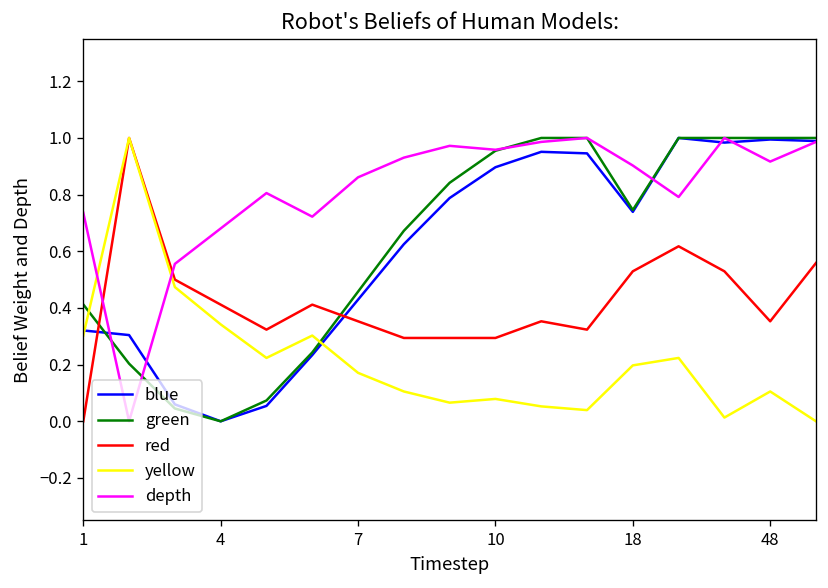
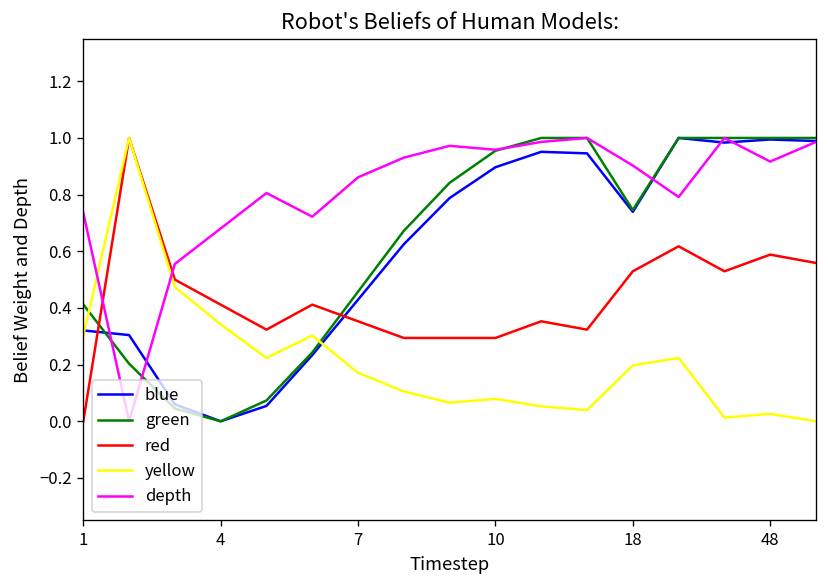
  {
    "red": {
      "18": 0.53,
-     "48": 0.35
+     "48": 0.59
    },
    "yellow": {
      "18": 0.20,
-     "48": 0.11
+     "48": 0.03
    },
    "depth": {
      "18": 0.90,
      "48": 0.92
    }
  }
